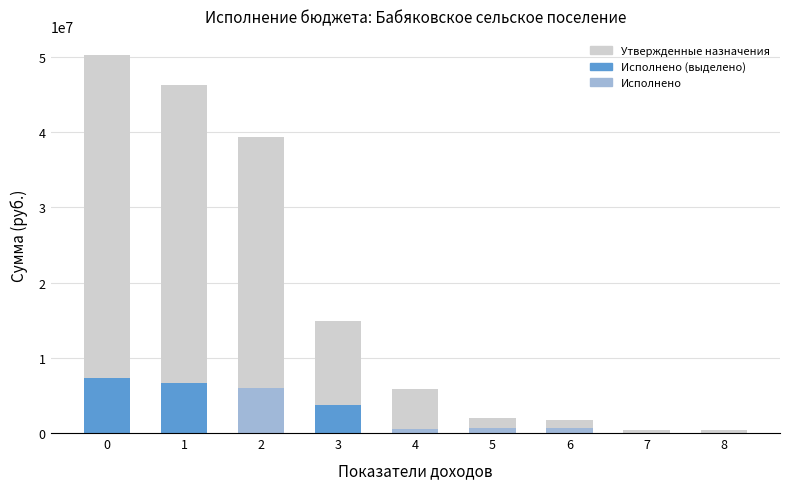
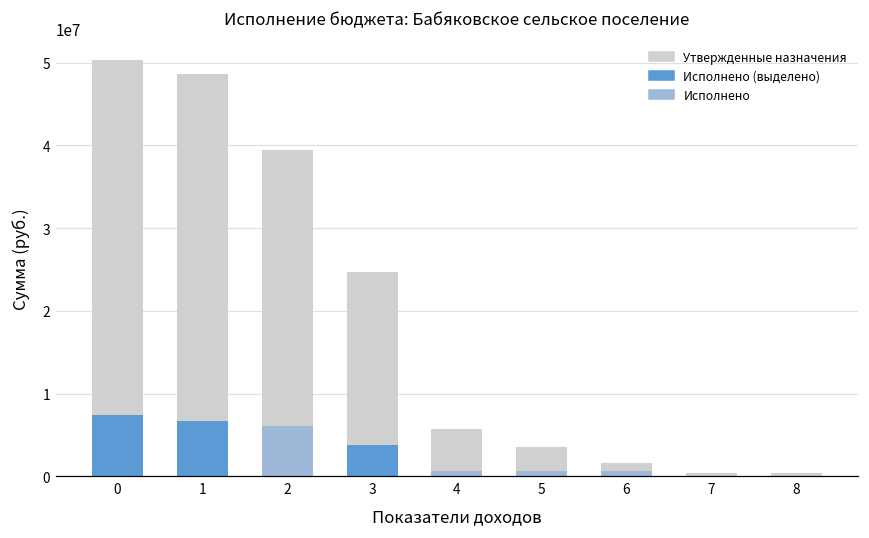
  {
    "Утвержденные назначения": {
      "0": 50000000,
-     "1": 46000000,
+     "1": 49000000,
      "2": 39000000,
-     "3": 15000000,
+     "3": 25000000,
      "4": 6000000,
-     "5": 2000000,
+     "5": 4000000,
      "6": 2000000,
      "7": 0,
      "8": 0
    }
  }
